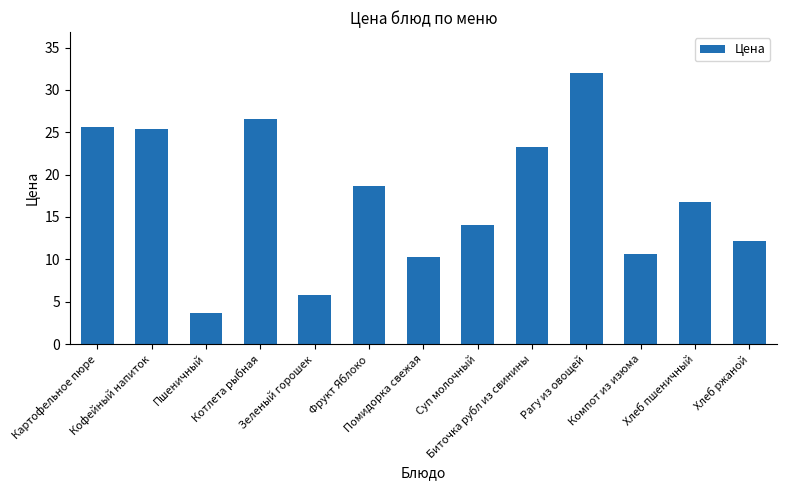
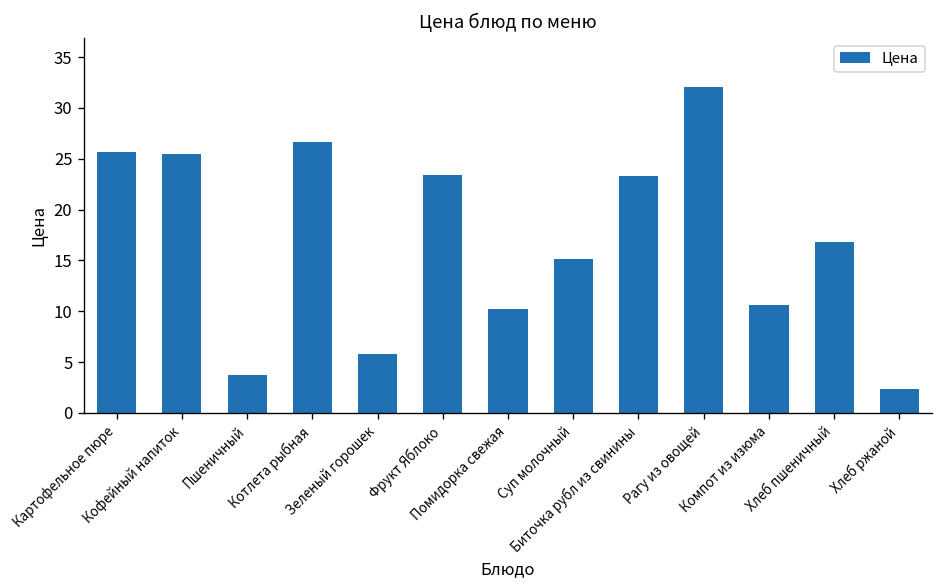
  {
    "Картофельное пюре": 26,
    "Кофейный напиток": 25,
    "Пшеничный": 4,
    "Котлета рыбная": 27,
    "Зеленый горошек": 6,
-   "Фрукт Яблоко": 19,
+   "Фрукт Яблоко": 23,
    "Помидорка свежая": 10,
-   "Суп молочный": 14,
+   "Суп молочный": 15,
    "Биточка рубл из свинины": 23,
    "Рагу из овощей": 32,
    "Компот из изюма": 11,
    "Хлеб пшеничный": 17,
-   "Хлеб ржаной": 12
+   "Хлеб ржаной": 2
  }
